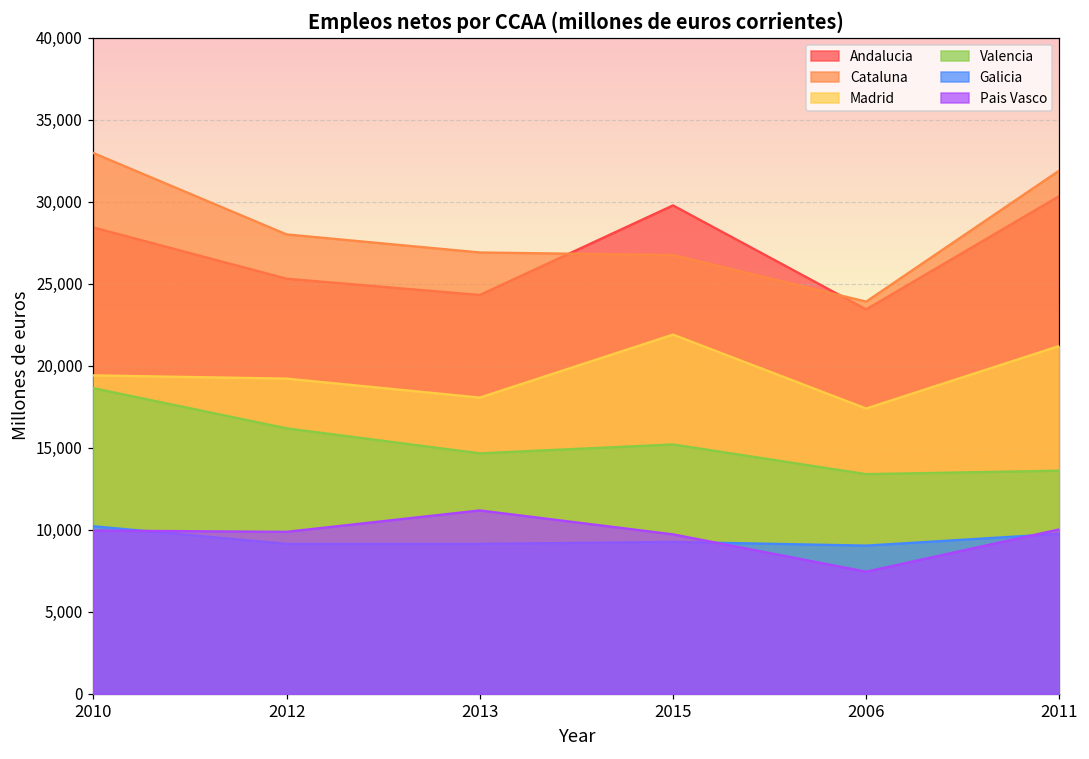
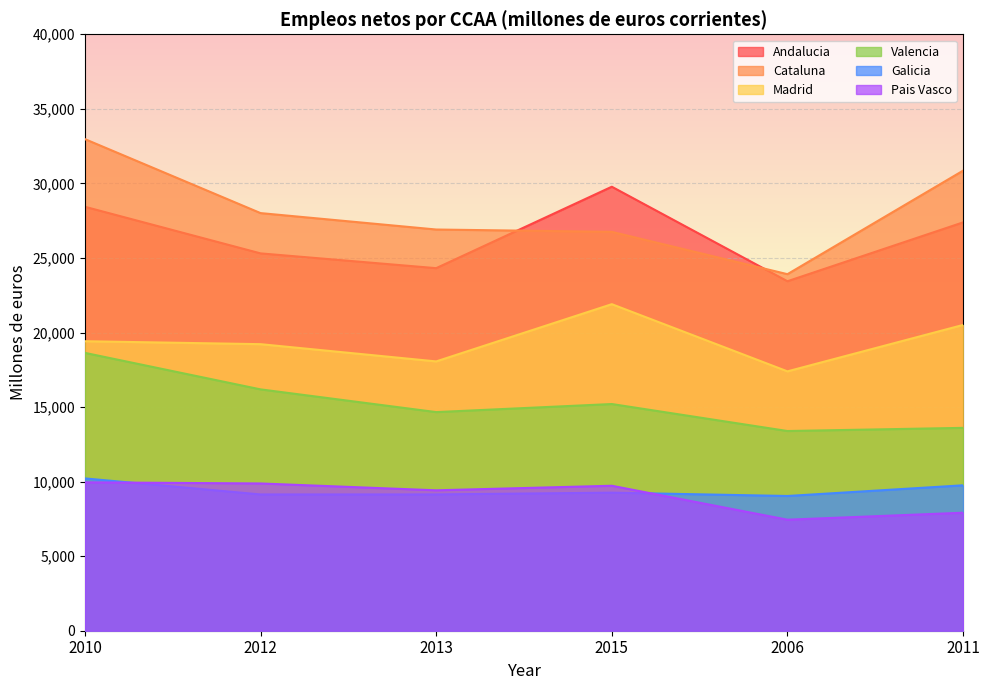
  {
    "Andalucia": {
      "2010": "28,400",
      "2012": "25,300",
      "2013": "24,300",
      "2015": "29,800",
      "2006": "23,400",
-     "2011": "30,400"
+     "2011": "27,400"
    },
    "Cataluna": {
      "2010": "33,000",
      "2012": "28,000",
      "2013": "26,900",
      "2015": "26,800",
      "2006": "23,900",
-     "2011": "31,900"
+     "2011": "30,900"
    },
    "Madrid": {
      "2010": "19,400",
      "2012": "19,200",
      "2013": "18,100",
      "2015": "21,900",
      "2006": "17,400",
-     "2011": "21,200"
+     "2011": "20,500"
    },
    "Valencia": {
      "2010": "18,600",
      "2012": "16,200",
      "2013": "14,700",
      "2015": "15,200",
      "2006": "13,400",
      "2011": "13,600"
    },
    "Galicia": {
      "2010": "10,200",
      "2012": "9,100",
      "2013": "9,100",
      "2015": "9,300",
      "2006": "9,000",
      "2011": "9,800"
    },
    "Pais Vasco": {
      "2010": "10,000",
      "2012": "9,900",
-     "2013": "11,200",
+     "2013": "9,400",
      "2015": "9,700",
      "2006": "7,400",
-     "2011": "10,000"
+     "2011": "7,900"
    }
  }
